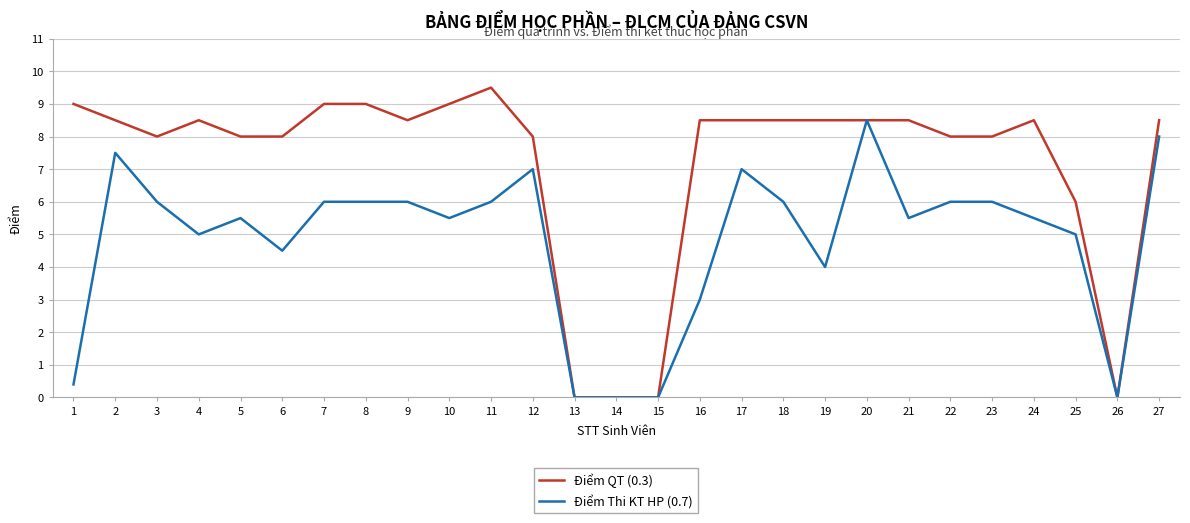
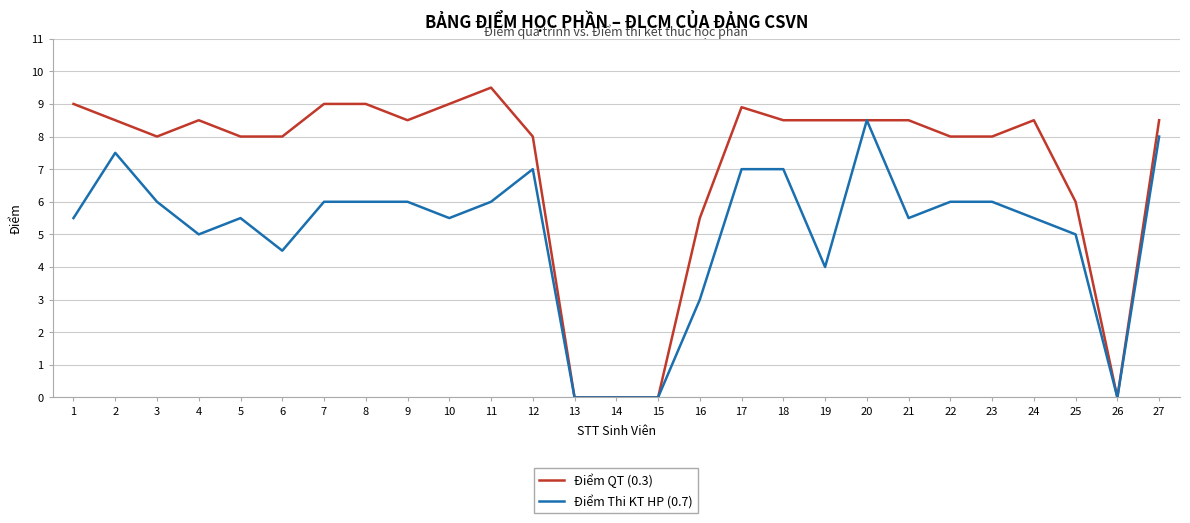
  {
    "Điểm QT (0.3)": {
      "1": 9.0,
      "2": 8.5,
      "3": 8.0,
      "4": 8.5,
      "5": 8.0,
      "6": 8.0,
      "7": 9.0,
      "8": 9.0,
      "9": 8.5,
      "10": 9.0,
      "11": 9.5,
      "12": 8.0,
-     "16": 8.5,
-     "17": 8.5,
+     "16": 5.5,
+     "17": 8.9,
      "18": 8.5,
      "19": 8.5,
      "21": 8.5,
      "22": 8.0,
      "23": 8.0,
      "24": 8.5,
      "25": 6.0,
      "27": 8.5
    },
    "Điểm Thi KT HP (0.7)": {
-     "1": 0.4,
+     "1": 5.5,
      "2": 7.5,
      "3": 6.0,
      "4": 5.0,
      "5": 5.5,
      "6": 4.5,
      "7": 6.0,
      "8": 6.0,
      "9": 6.0,
      "10": 5.5,
      "11": 6.0,
      "12": 7.0,
      "16": 3.0,
      "17": 7.0,
-     "18": 6,
+     "18": 7,
      "19": 4.0,
      "21": 5.5,
      "22": 6.0,
      "23": 6.0,
      "24": 5.5,
      "25": 5.0,
      "27": 8.0
    }
  }
